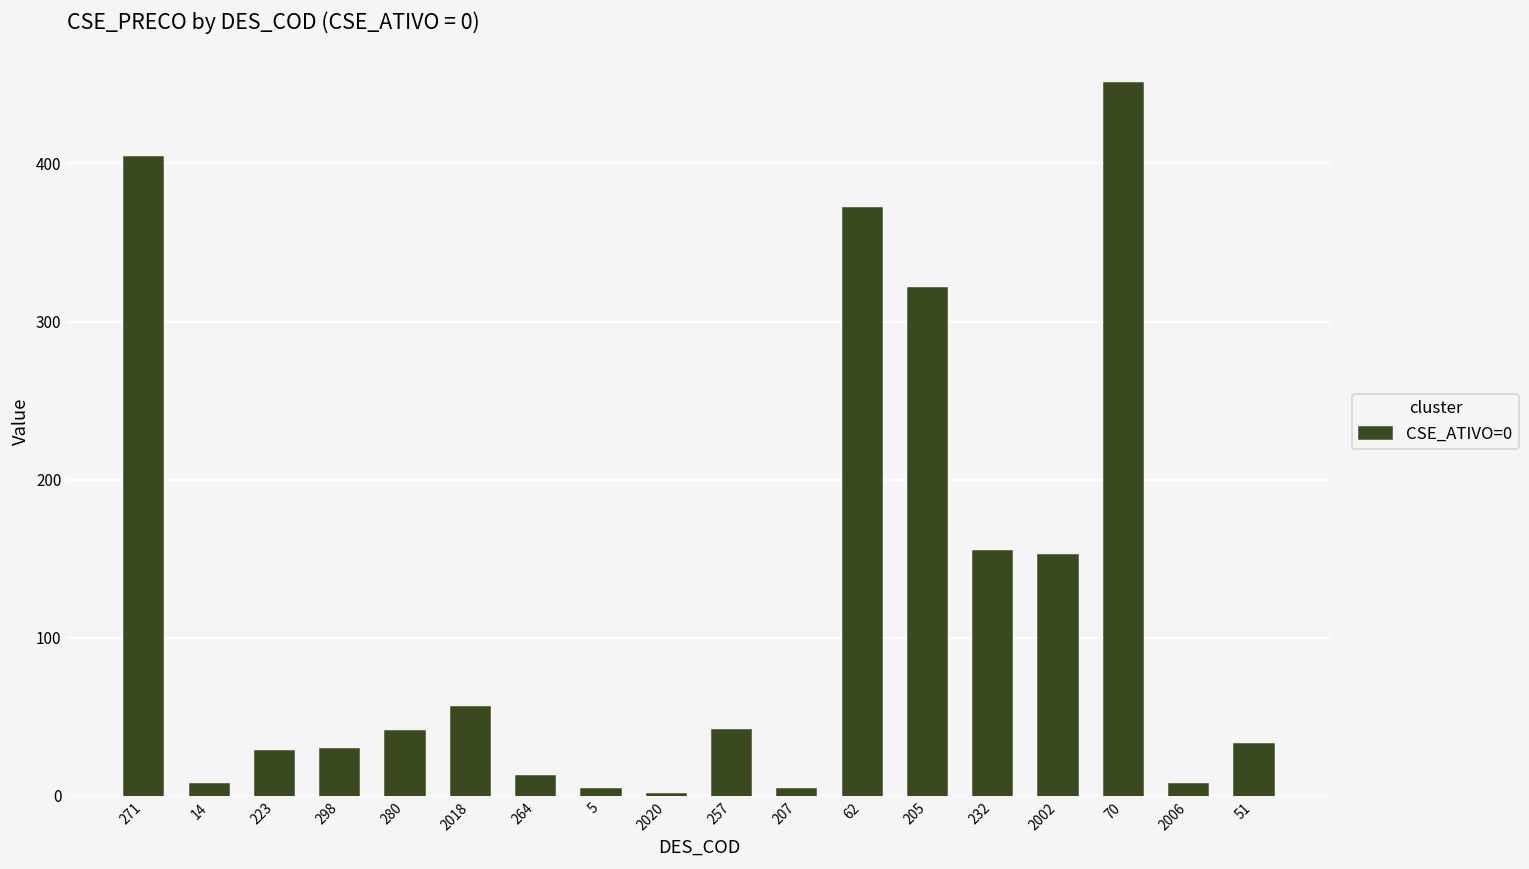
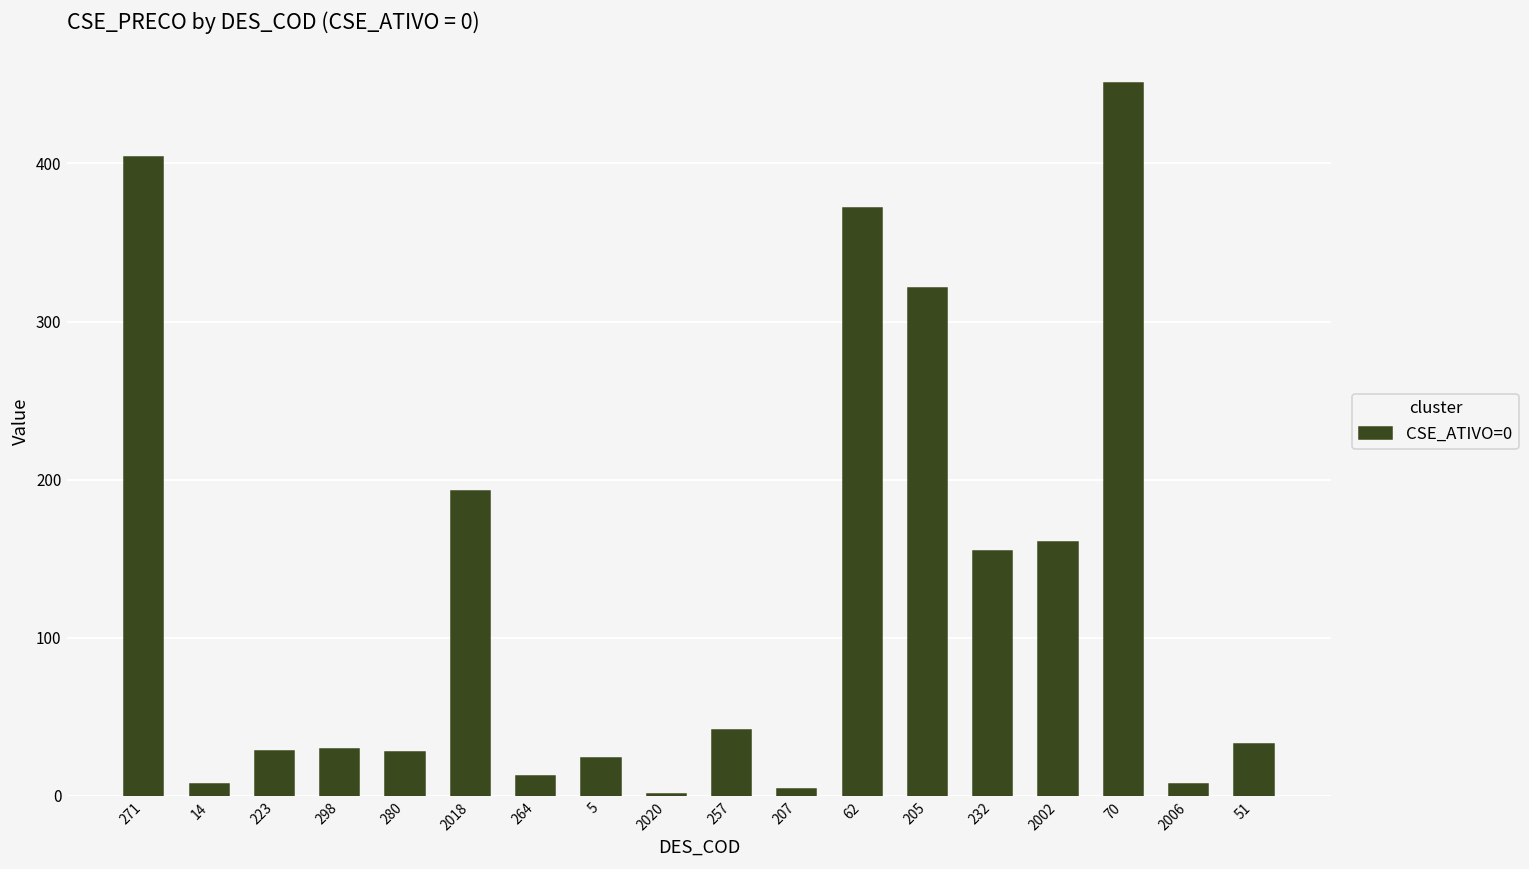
  {
    "271": 404,
    "14": 8,
    "223": 29,
    "298": 30,
-   "280": 41,
-   "2018": 56,
+   "280": 28,
+   "2018": 193,
    "264": 13,
-   "5": 4,
+   "5": 24,
    "257": 42,
    "207": 4,
    "62": 372,
    "205": 321,
    "232": 155,
-   "2002": 152,
+   "2002": 160,
    "70": 451,
    "2006": 8,
    "51": 33
  }
